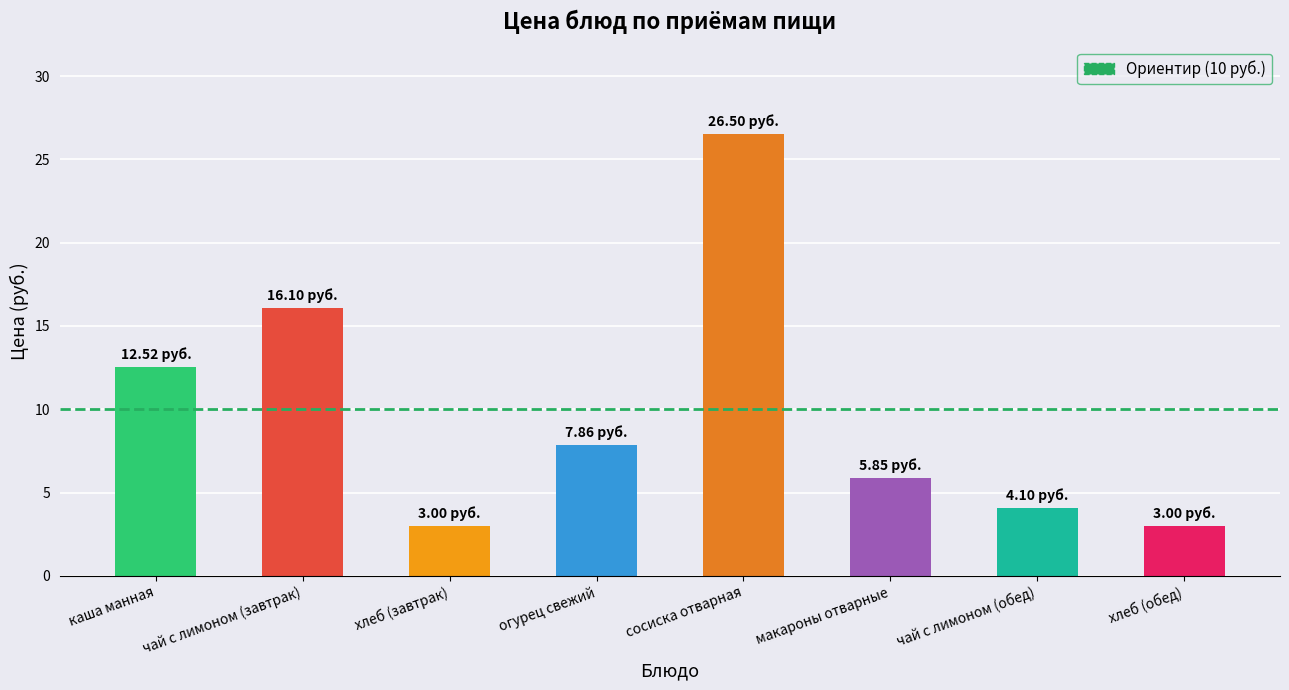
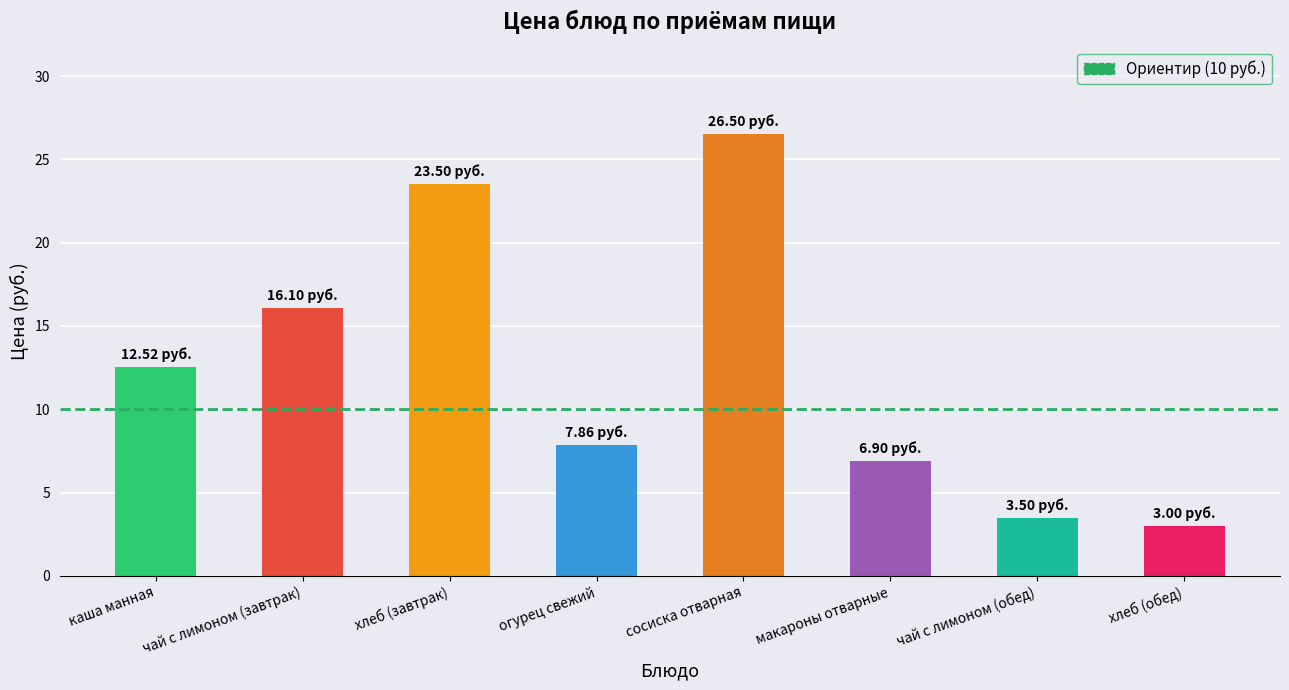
  {
    "каша манная": 12.52,
    "чай с лимоном (завтрак)": 16.10,
-   "хлеб (завтрак)": 3.00,
+   "хлеб (завтрак)": 23.50,
    "огурец свежий": 7.86,
    "сосиска отварная": 26.50,
-   "макароны отварные": 5.85,
-   "чай с лимоном (обед)": 4.10,
+   "макароны отварные": 6.90,
+   "чай с лимоном (обед)": 3.50,
    "хлеб (обед)": 3.00
  }
